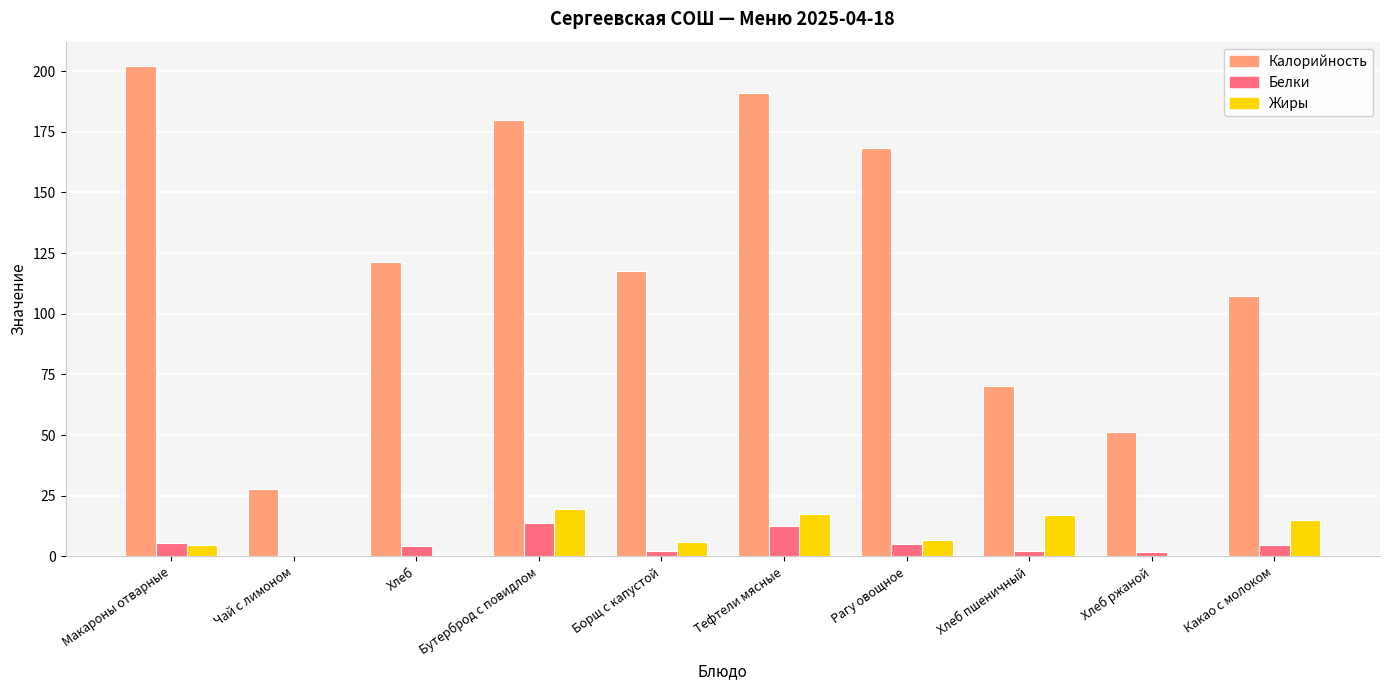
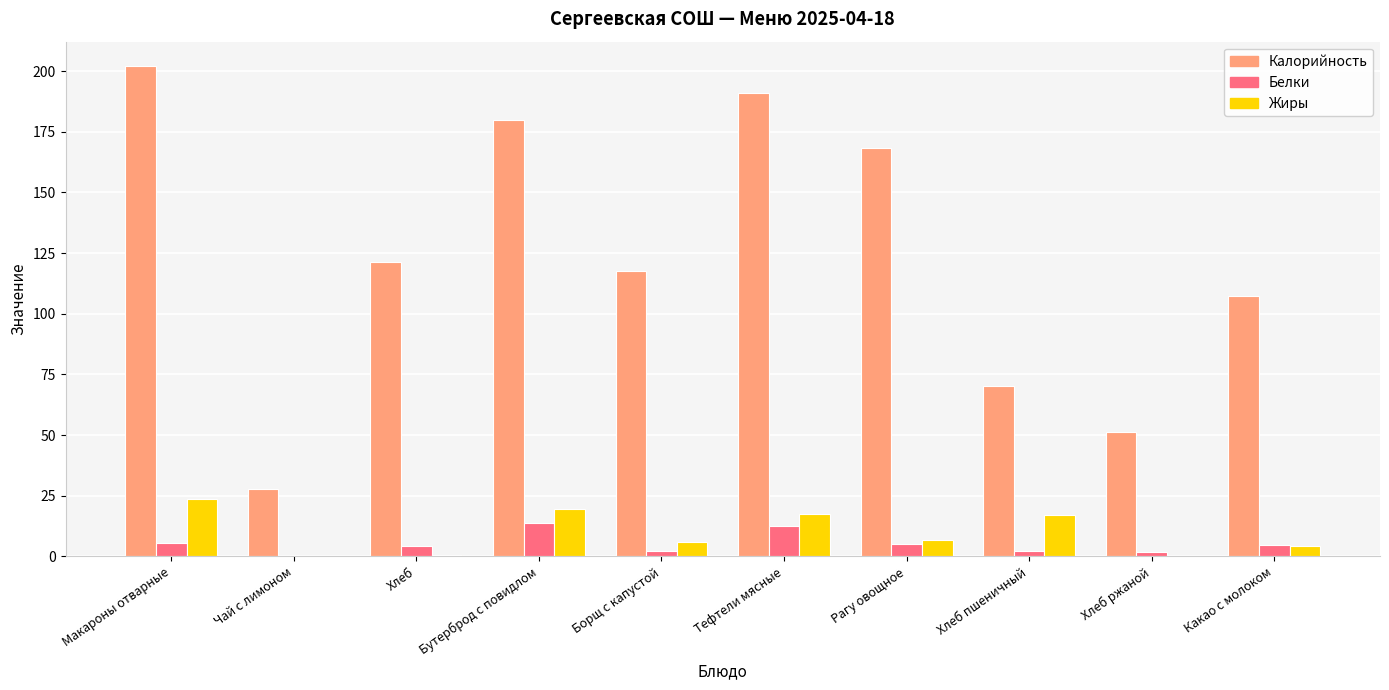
  {
    "Жиры": {
-     "Макароны отварные": 5,
+     "Макароны отварные": 24,
      "Чай с лимоном": 0,
      "Бутерброд с повидлом": 20,
      "Борщ с капустой": 6,
      "Тефтели мясные": 18,
      "Рагу овощное": 7,
      "Хлеб пшеничный": 17,
-     "Какао с молоком": 15
+     "Какао с молоком": 4
    }
  }
